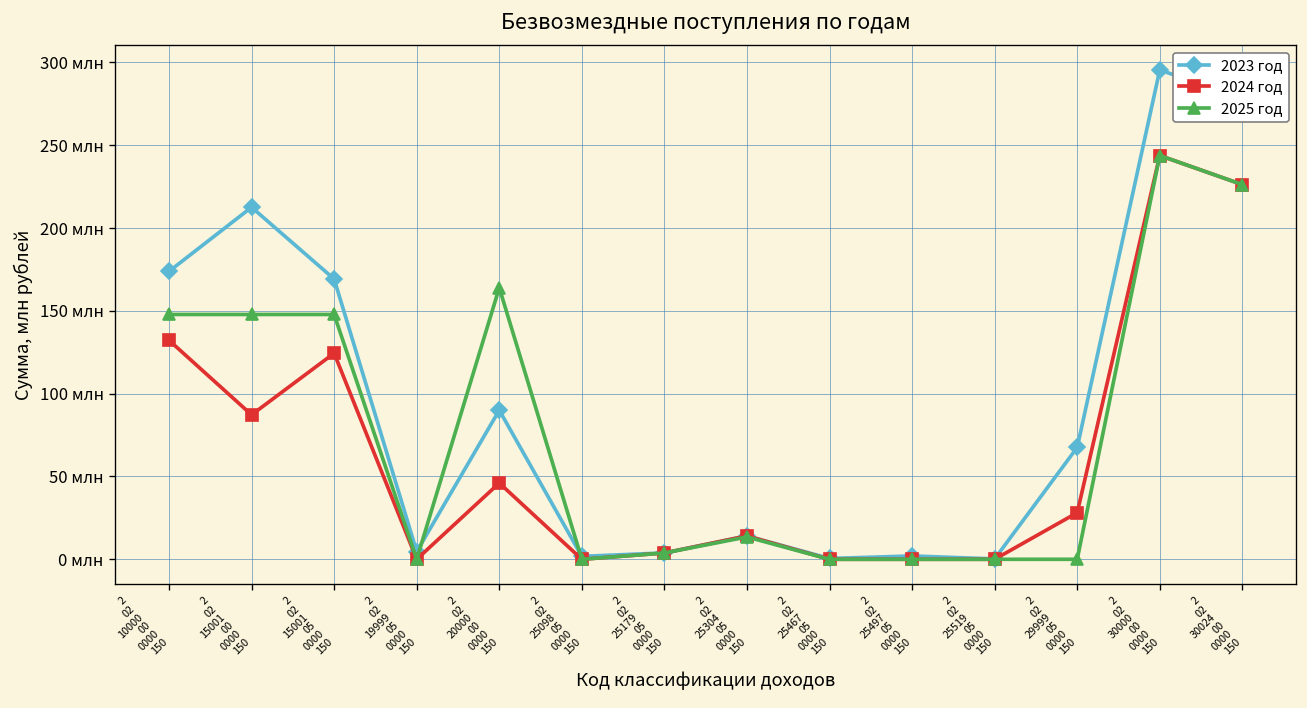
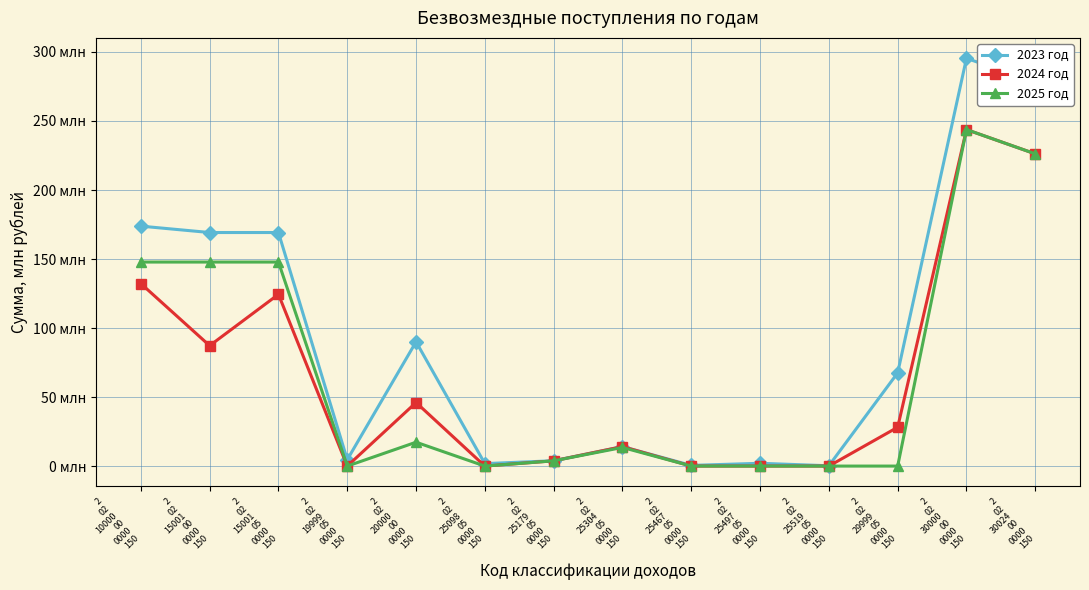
  {
    "2023 год": {
      "2 02 10000 00 0000 150": "174 млн",
-     "2 02 15001 00 0000 150": "213 млн",
+     "2 02 15001 00 0000 150": "169 млн",
      "2 02 15001 05 0000 150": "169 млн",
      "2 02 19999 05 0000 150": "5 млн",
      "2 02 20000 00 0000 150": "90 млн",
      "2 02 25497 05 0000 150": "2 млн",
      "2 02 29999 05 0000 150": "68 млн",
      "2 02 30000 00 0000 150": "295 млн"
    },
    "2024 год": {
      "2 02 10000 00 0000 150": "132 млн",
      "2 02 15001 00 0000 150": "87 млн",
      "2 02 15001 05 0000 150": "124 млн",
      "2 02 20000 00 0000 150": "46 млн",
      "2 02 29999 05 0000 150": "28 млн"
    },
    "2025 год": {
      "2 02 10000 00 0000 150": "148 млн",
      "2 02 15001 00 0000 150": "148 млн",
      "2 02 15001 05 0000 150": "148 млн",
-     "2 02 20000 00 0000 150": "164 млн",
+     "2 02 20000 00 0000 150": "17 млн",
      "2 02 29999 05 0000 150": "0 млн"
    }
  }
